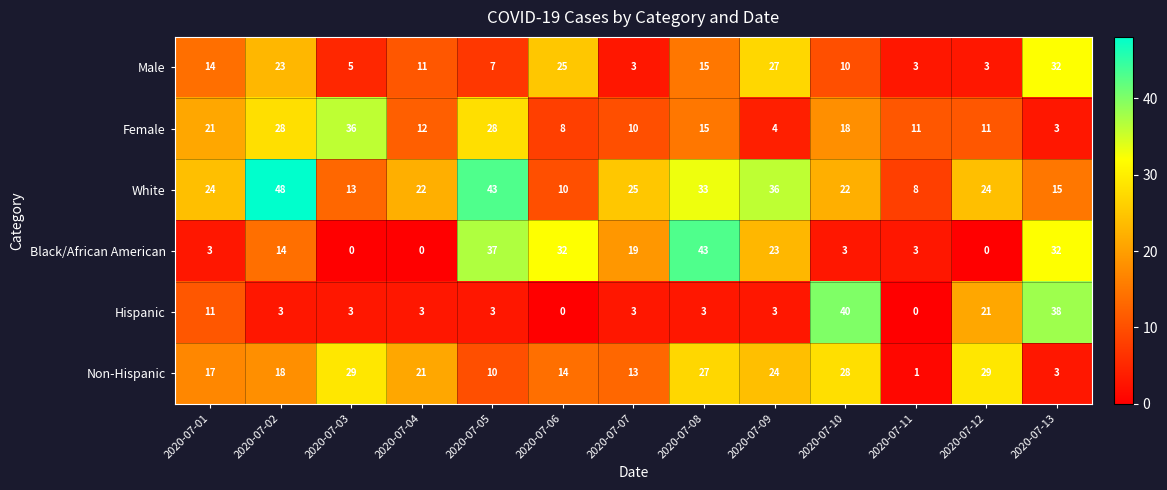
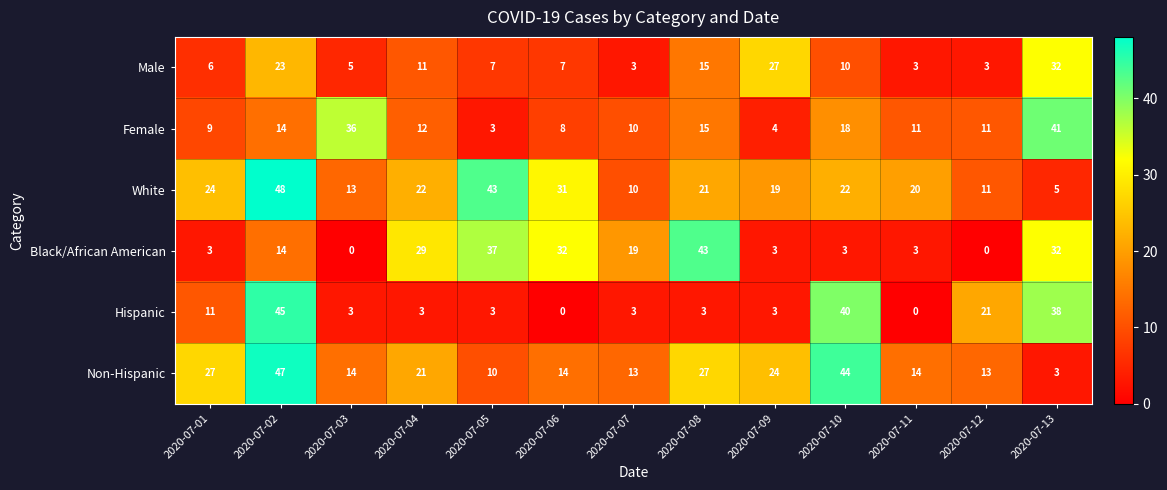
  {
    "Male": {
-     "2020-07-01": 14,
+     "2020-07-01": 6,
      "2020-07-02": 23,
      "2020-07-03": 5,
      "2020-07-04": 11,
      "2020-07-05": 7,
-     "2020-07-06": 25,
+     "2020-07-06": 7,
      "2020-07-07": 3,
      "2020-07-08": 15,
      "2020-07-09": 27,
      "2020-07-10": 10,
      "2020-07-11": 3,
      "2020-07-12": 3,
      "2020-07-13": 32
    },
    "Female": {
-     "2020-07-01": 21,
-     "2020-07-02": 28,
+     "2020-07-01": 9,
+     "2020-07-02": 14,
      "2020-07-03": 36,
      "2020-07-04": 12,
-     "2020-07-05": 28,
+     "2020-07-05": 3,
      "2020-07-06": 8,
      "2020-07-07": 10,
      "2020-07-08": 15,
      "2020-07-09": 4,
      "2020-07-10": 18,
      "2020-07-11": 11,
      "2020-07-12": 11,
-     "2020-07-13": 3
+     "2020-07-13": 41
    },
    "White": {
      "2020-07-01": 24,
      "2020-07-02": 48,
      "2020-07-03": 13,
      "2020-07-04": 22,
      "2020-07-05": 43,
-     "2020-07-06": 10,
-     "2020-07-07": 25,
-     "2020-07-08": 33,
-     "2020-07-09": 36,
+     "2020-07-06": 31,
+     "2020-07-07": 10,
+     "2020-07-08": 21,
+     "2020-07-09": 19,
      "2020-07-10": 22,
-     "2020-07-11": 8,
-     "2020-07-12": 24,
-     "2020-07-13": 15
+     "2020-07-11": 20,
+     "2020-07-12": 11,
+     "2020-07-13": 5
    },
    "Black/African American": {
      "2020-07-01": 3,
      "2020-07-02": 14,
      "2020-07-03": 0,
-     "2020-07-04": 0,
+     "2020-07-04": 29,
      "2020-07-05": 37,
      "2020-07-06": 32,
      "2020-07-07": 19,
      "2020-07-08": 43,
-     "2020-07-09": 23,
+     "2020-07-09": 3,
      "2020-07-10": 3,
      "2020-07-11": 3,
      "2020-07-12": 0,
      "2020-07-13": 32
    },
    "Hispanic": {
      "2020-07-01": 11,
-     "2020-07-02": 3,
+     "2020-07-02": 45,
      "2020-07-03": 3,
      "2020-07-04": 3,
      "2020-07-05": 3,
      "2020-07-06": 0,
      "2020-07-07": 3,
      "2020-07-08": 3,
      "2020-07-09": 3,
      "2020-07-10": 40,
      "2020-07-11": 0,
      "2020-07-12": 21,
      "2020-07-13": 38
    },
    "Non-Hispanic": {
-     "2020-07-01": 17,
-     "2020-07-02": 18,
-     "2020-07-03": 29,
+     "2020-07-01": 27,
+     "2020-07-02": 47,
+     "2020-07-03": 14,
      "2020-07-04": 21,
      "2020-07-05": 10,
      "2020-07-06": 14,
      "2020-07-07": 13,
      "2020-07-08": 27,
      "2020-07-09": 24,
-     "2020-07-10": 28,
-     "2020-07-11": 1,
-     "2020-07-12": 29,
+     "2020-07-10": 44,
+     "2020-07-11": 14,
+     "2020-07-12": 13,
      "2020-07-13": 3
    }
  }
